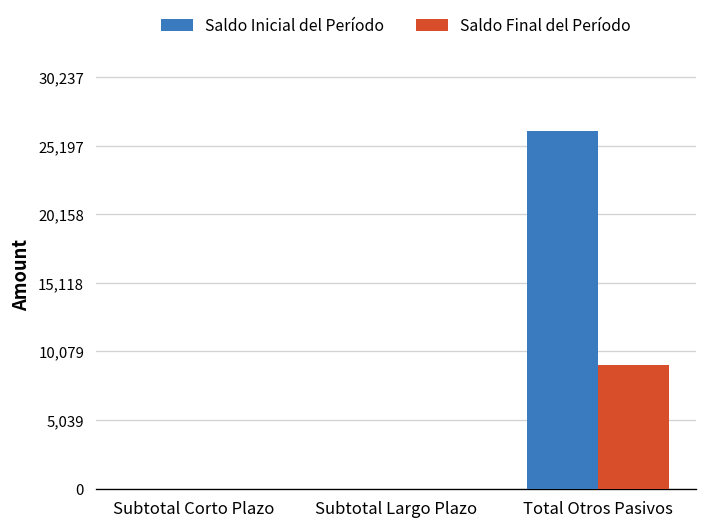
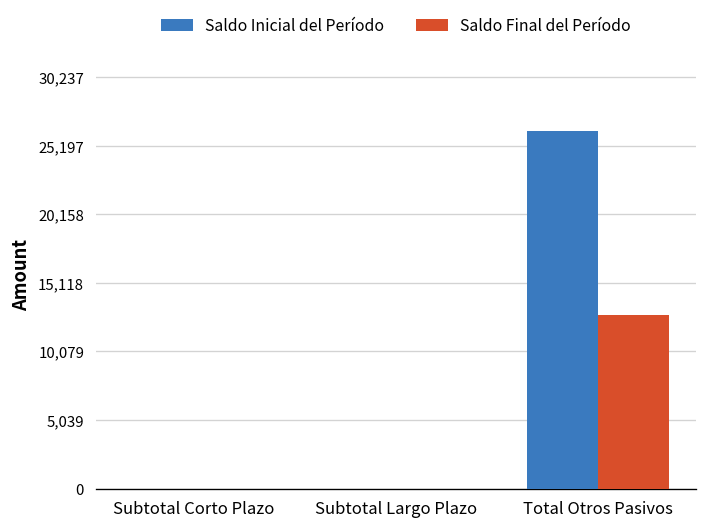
  {
    "Saldo Inicial del Período": {
      "Subtotal Corto Plazo": "0",
      "Subtotal Largo Plazo": "0",
      "Total Otros Pasivos": "26,300"
    },
    "Saldo Final del Período": {
      "Subtotal Corto Plazo": "0",
      "Subtotal Largo Plazo": "0",
-     "Total Otros Pasivos": "9,100"
+     "Total Otros Pasivos": "12,800"
    }
  }
